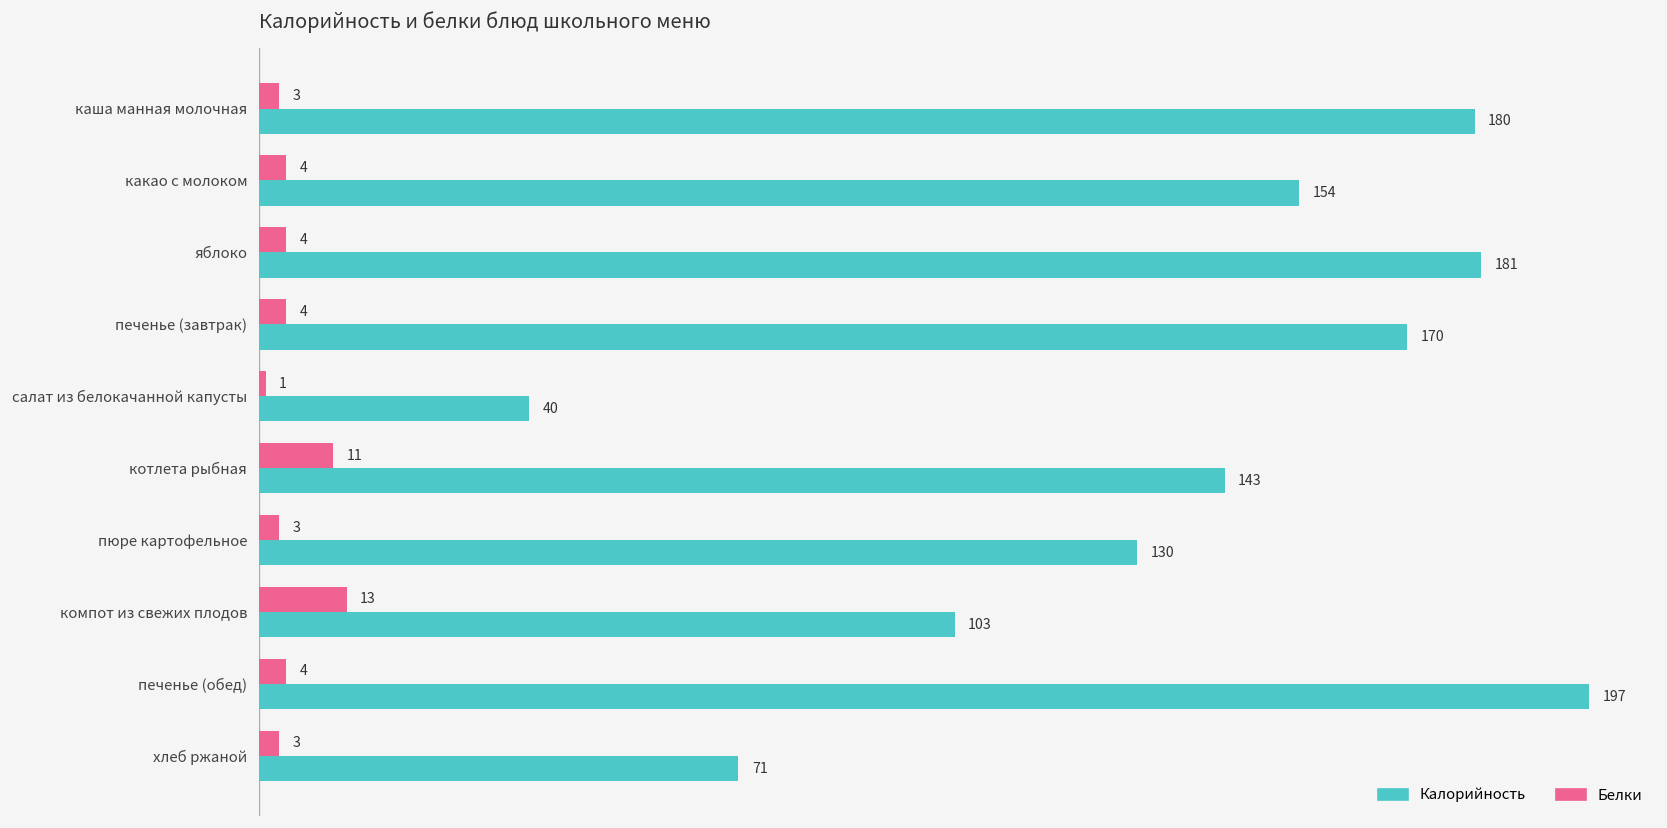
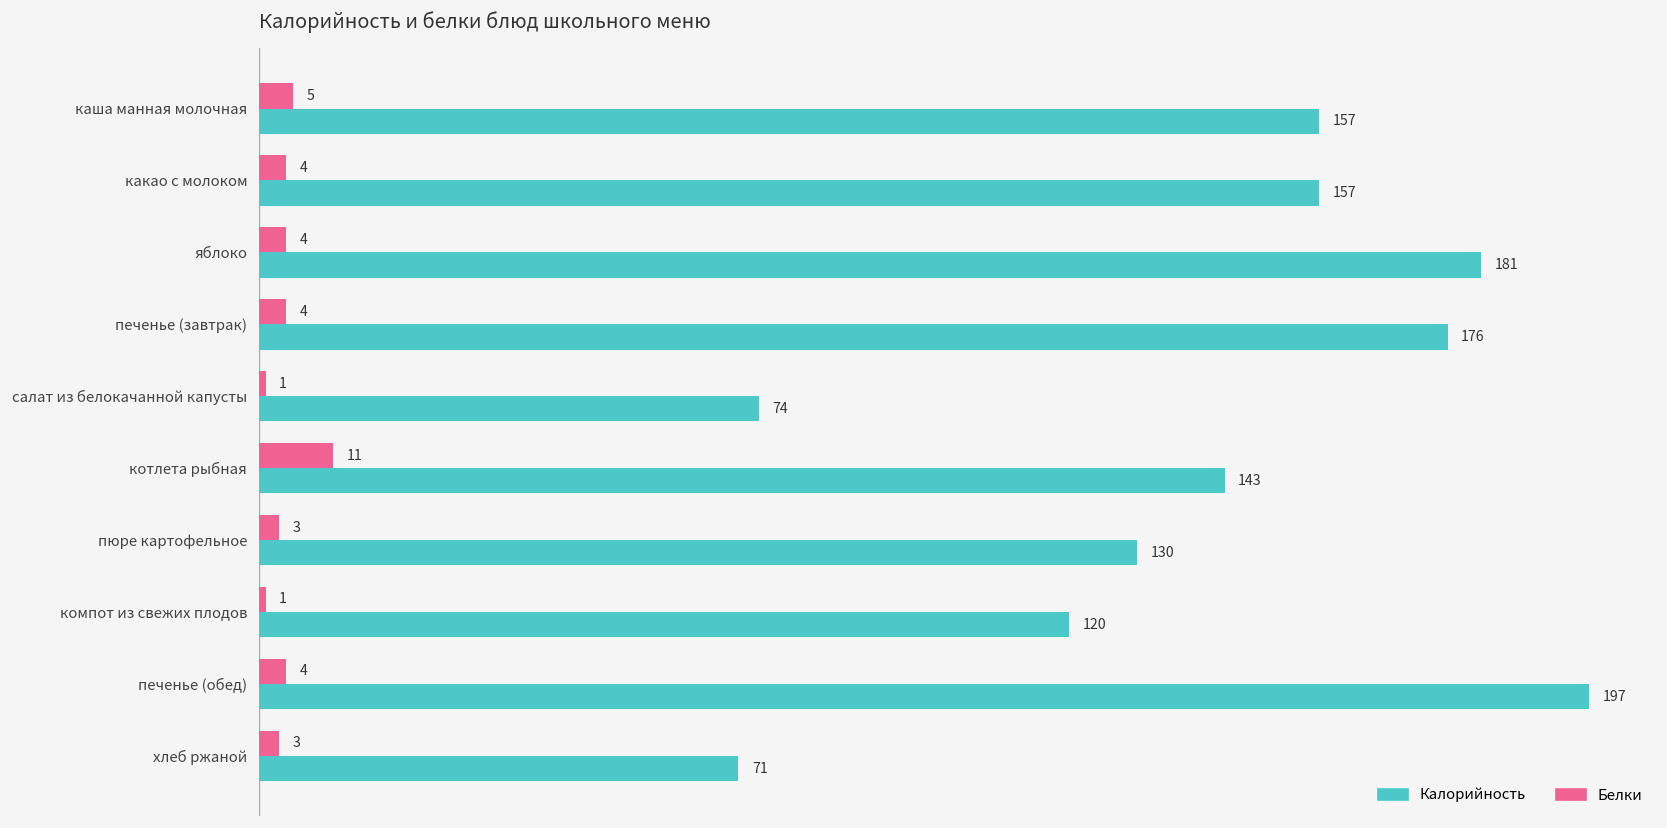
  {
    "Калорийность": {
-     "каша манная молочная": 180,
-     "какао с молоком": 154,
+     "каша манная молочная": 157,
+     "какао с молоком": 157,
      "яблоко": 181,
-     "печенье (завтрак)": 170,
-     "салат из белокачанной капусты": 40,
+     "печенье (завтрак)": 176,
+     "салат из белокачанной капусты": 74,
      "котлета рыбная": 143,
      "пюре картофельное": 130,
-     "компот из свежих плодов": 103,
+     "компот из свежих плодов": 120,
      "печенье (обед)": 197,
      "хлеб ржаной": 71
    },
    "Белки": {
-     "каша манная молочная": 3,
+     "каша манная молочная": 5,
      "какао с молоком": 4,
      "яблоко": 4,
      "печенье (завтрак)": 4,
      "салат из белокачанной капусты": 1,
      "котлета рыбная": 11,
      "пюре картофельное": 3,
-     "компот из свежих плодов": 13,
+     "компот из свежих плодов": 1,
      "печенье (обед)": 4,
      "хлеб ржаной": 3
    }
  }
